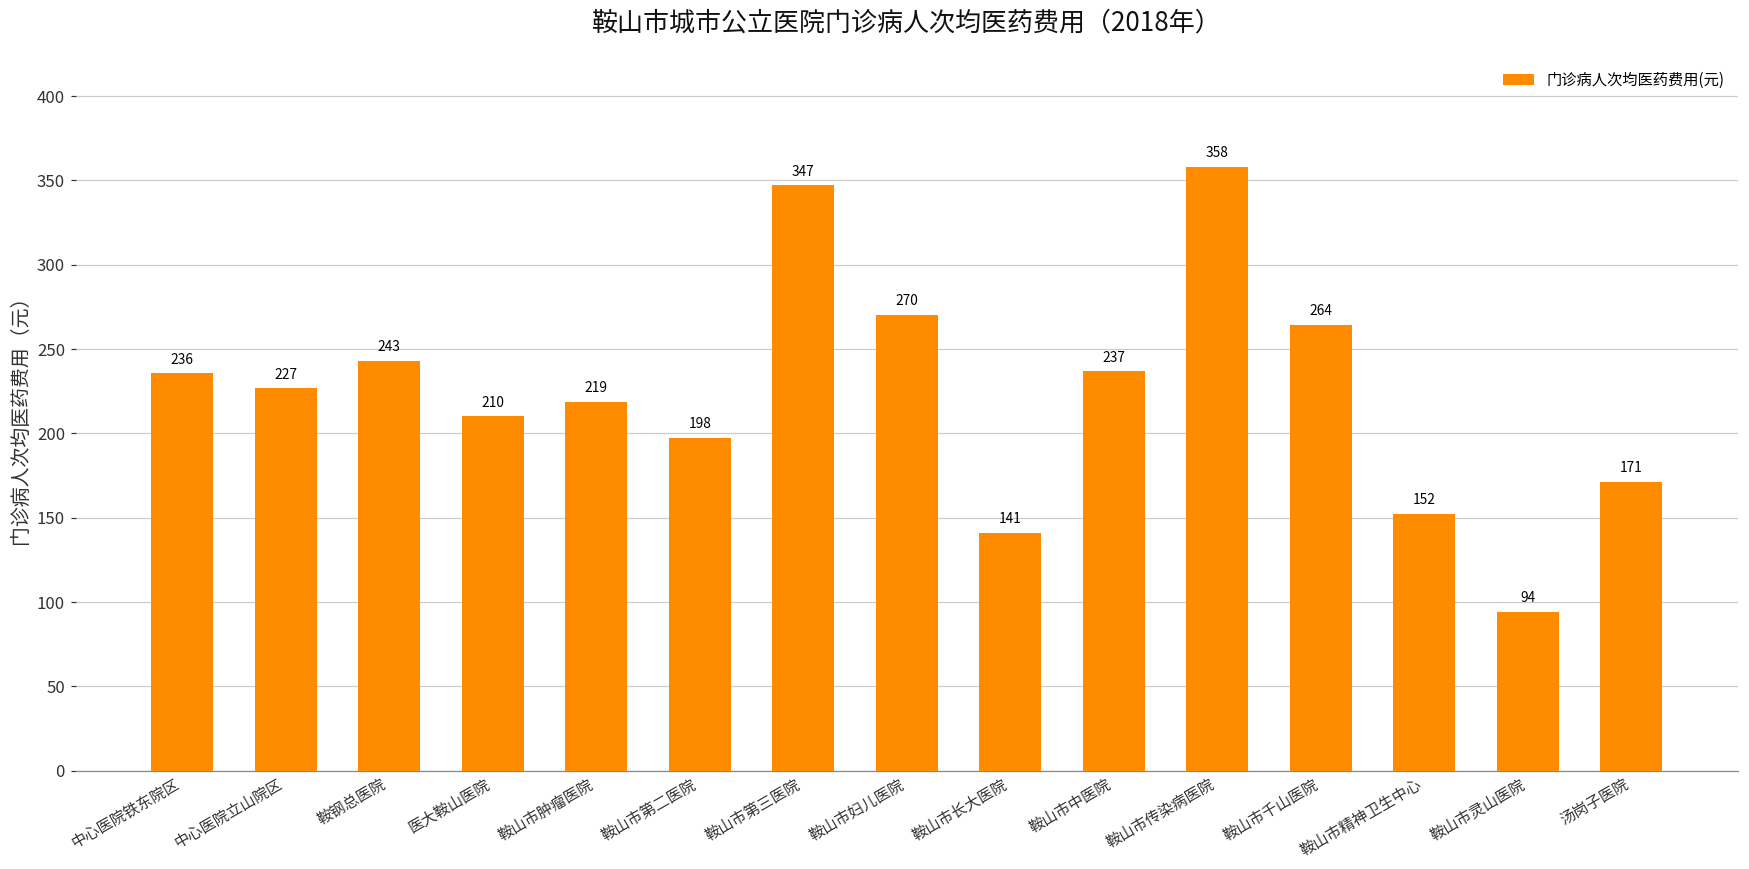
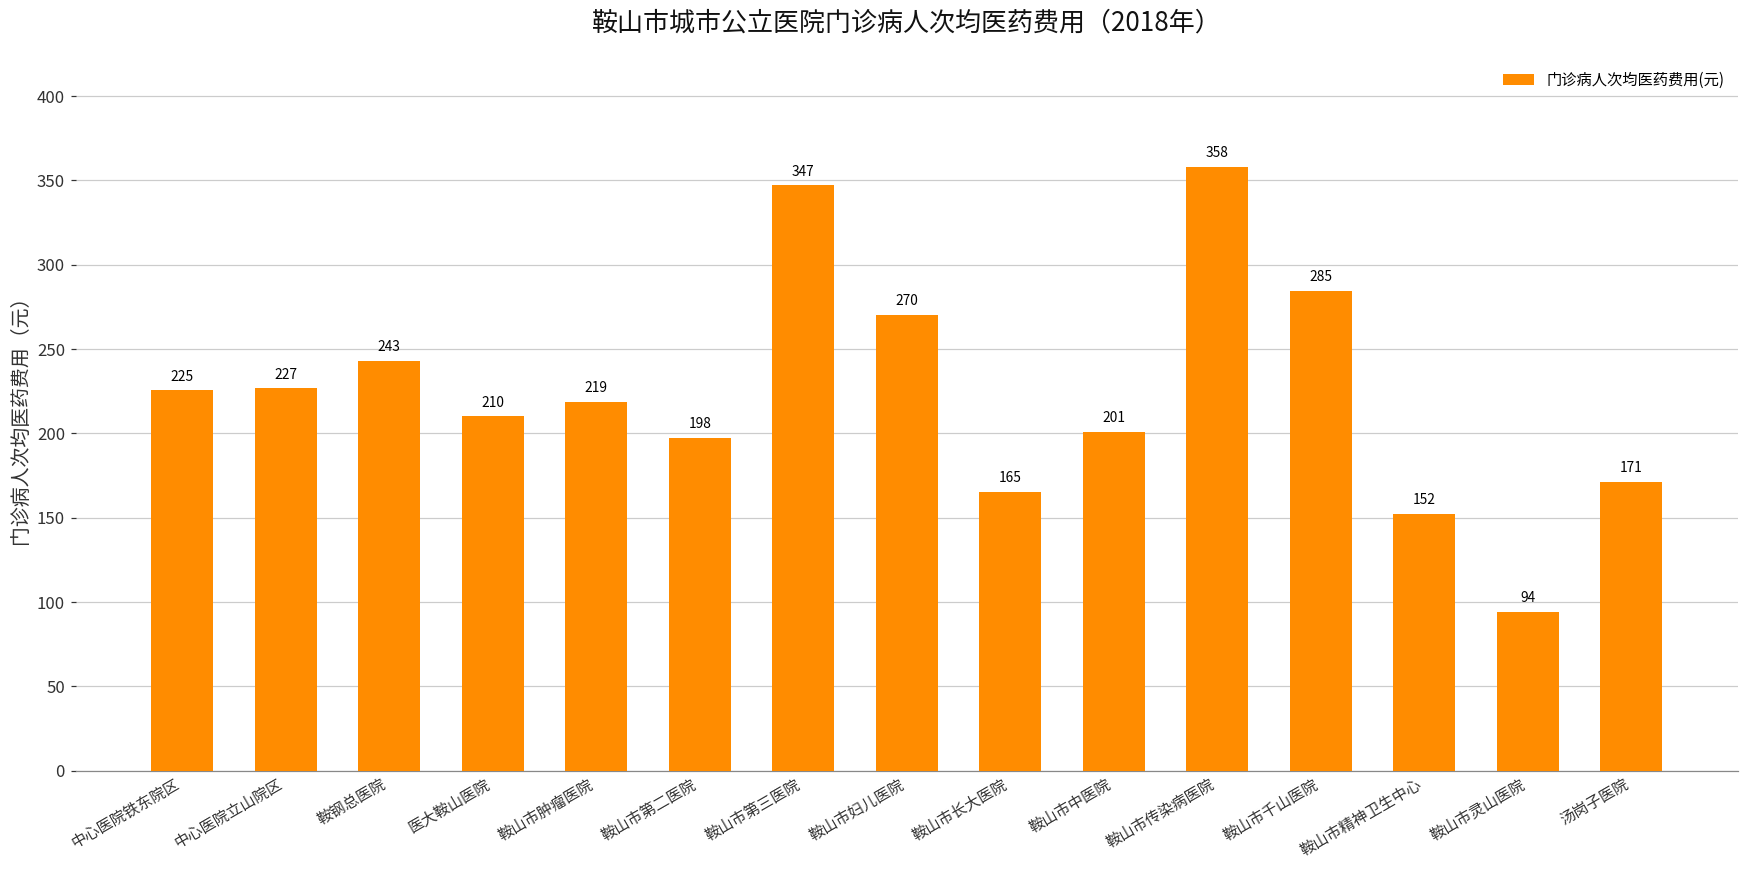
  {
-   "中心医院铁东院区": 236,
+   "中心医院铁东院区": 225,
    "中心医院立山院区": 227,
    "鞍钢总医院": 243,
    "医大鞍山医院": 210,
    "鞍山市肿瘤医院": 219,
    "鞍山市第二医院": 198,
    "鞍山市第三医院": 347,
    "鞍山市妇儿医院": 270,
-   "鞍山市长大医院": 141,
-   "鞍山市中医院": 237,
+   "鞍山市长大医院": 165,
+   "鞍山市中医院": 201,
    "鞍山市传染病医院": 358,
-   "鞍山市千山医院": 264,
+   "鞍山市千山医院": 285,
    "鞍山市精神卫生中心": 152,
    "鞍山市灵山医院": 94,
    "汤岗子医院": 171
  }
